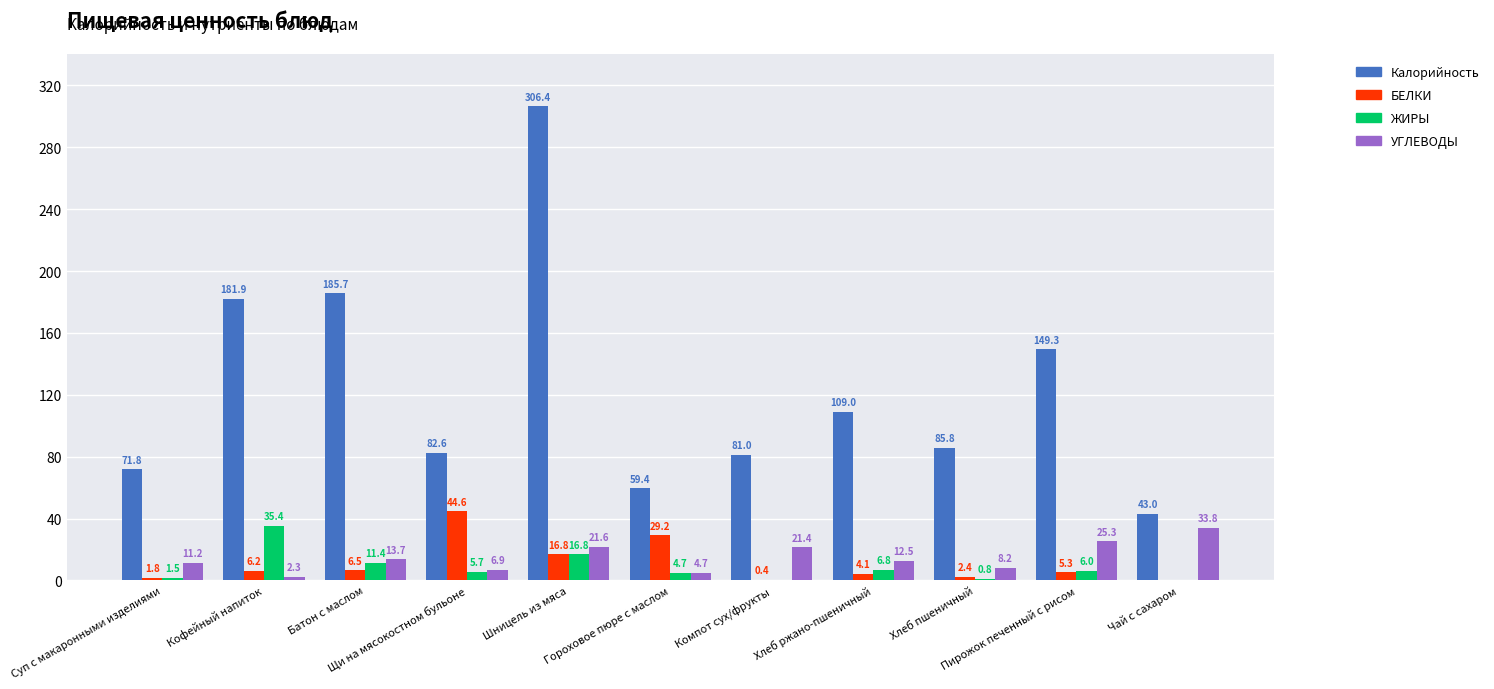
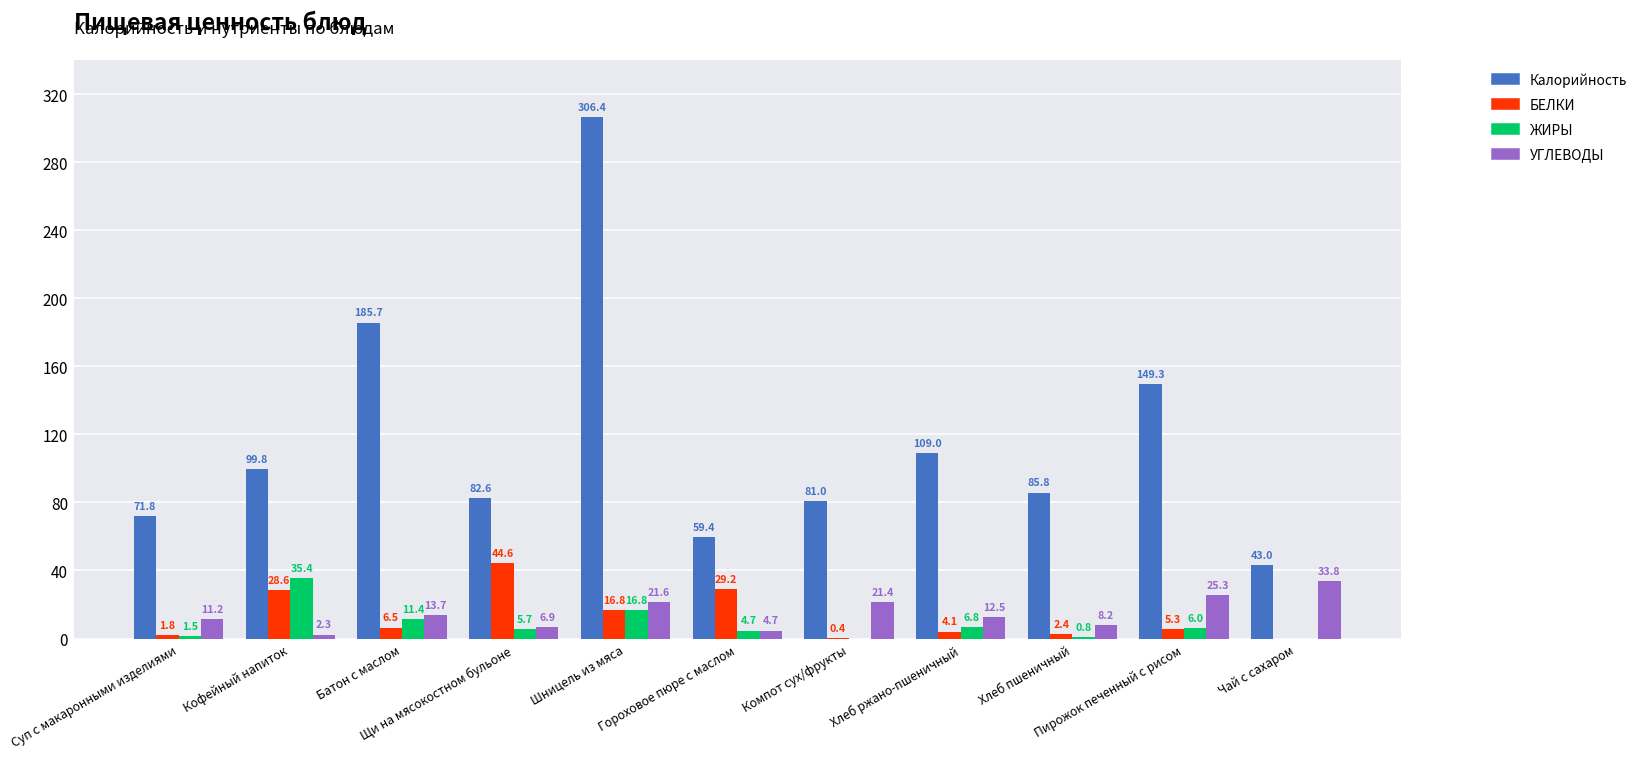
  {
    "Калорийность": {
      "Суп с макаронными изделиями": 71.8,
-     "Кофейный напиток": 181.9,
+     "Кофейный напиток": 99.8,
      "Батон с маслом": 185.7,
      "Щи на мясокостном бульоне": 82.6,
      "Шницель из мяса": 306.4,
      "Гороховое пюре с маслом": 59.4,
      "Компот сух/фрукты": 81.0,
      "Хлеб ржано-пшеничный": 109.0,
      "Хлеб пшеничный": 85.8,
      "Пирожок печенный с рисом": 149.3,
      "Чай с сахаром": 43.0
    },
    "БЕЛКИ": {
      "Суп с макаронными изделиями": 1.8,
-     "Кофейный напиток": 6.2,
+     "Кофейный напиток": 28.6,
      "Батон с маслом": 6.5,
      "Щи на мясокостном бульоне": 44.6,
      "Шницель из мяса": 16.8,
      "Гороховое пюре с маслом": 29.2,
      "Компот сух/фрукты": 0.4,
      "Хлеб ржано-пшеничный": 4.1,
      "Хлеб пшеничный": 2.4,
      "Пирожок печенный с рисом": 5.3
    },
    "ЖИРЫ": {
      "Суп с макаронными изделиями": 1.5,
      "Кофейный напиток": 35.4,
      "Батон с маслом": 11.4,
      "Щи на мясокостном бульоне": 5.7,
      "Шницель из мяса": 16.8,
      "Гороховое пюре с маслом": 4.7,
      "Хлеб ржано-пшеничный": 6.8,
      "Хлеб пшеничный": 0.8,
      "Пирожок печенный с рисом": 6.0
    },
    "УГЛЕВОДЫ": {
      "Суп с макаронными изделиями": 11.2,
      "Кофейный напиток": 2.3,
      "Батон с маслом": 13.7,
      "Щи на мясокостном бульоне": 6.9,
      "Шницель из мяса": 21.6,
      "Гороховое пюре с маслом": 4.7,
      "Компот сух/фрукты": 21.4,
      "Хлеб ржано-пшеничный": 12.5,
      "Хлеб пшеничный": 8.2,
      "Пирожок печенный с рисом": 25.3,
      "Чай с сахаром": 33.8
    }
  }
